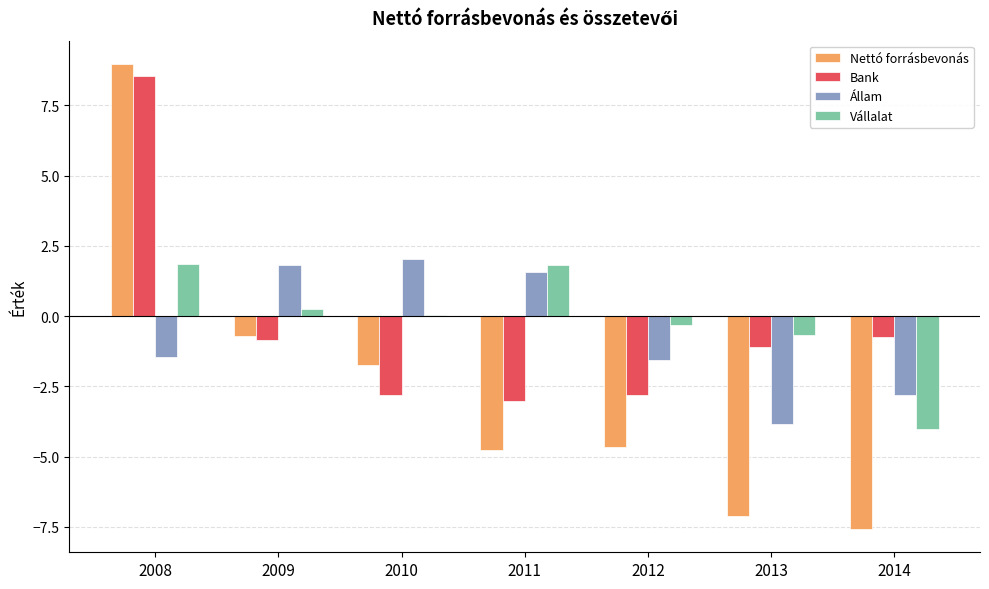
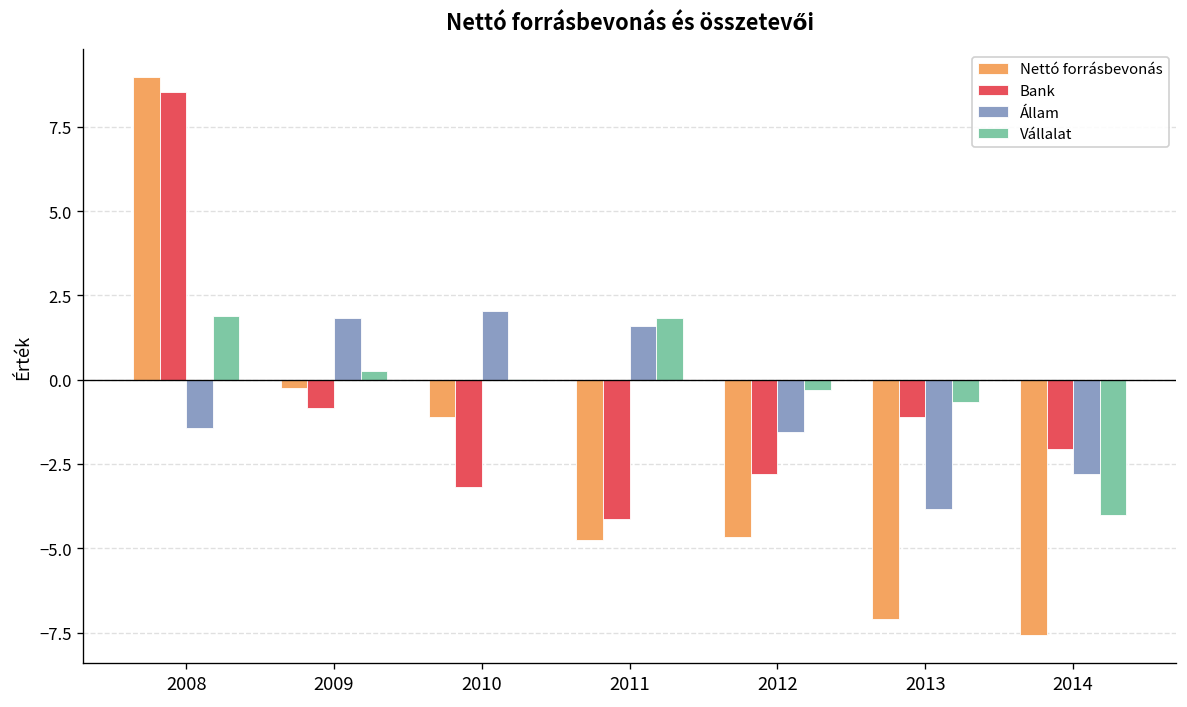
  {
    "Nettó forrásbevonás": {
      "2008": 9.0,
-     "2009": -0.7,
-     "2010": -1.7,
+     "2009": -0.3,
+     "2010": -1.1,
      "2011": -4.8,
      "2012": -4.7,
      "2013": -7.1,
      "2014": -7.6
    },
    "Bank": {
      "2008": 8.5,
      "2009": -0.8,
-     "2010": -2.8,
-     "2011": -3.0,
+     "2010": -3.2,
+     "2011": -4.1,
      "2012": -2.8,
      "2013": -1.1,
-     "2014": -0.8
+     "2014": -2.1
    }
  }
